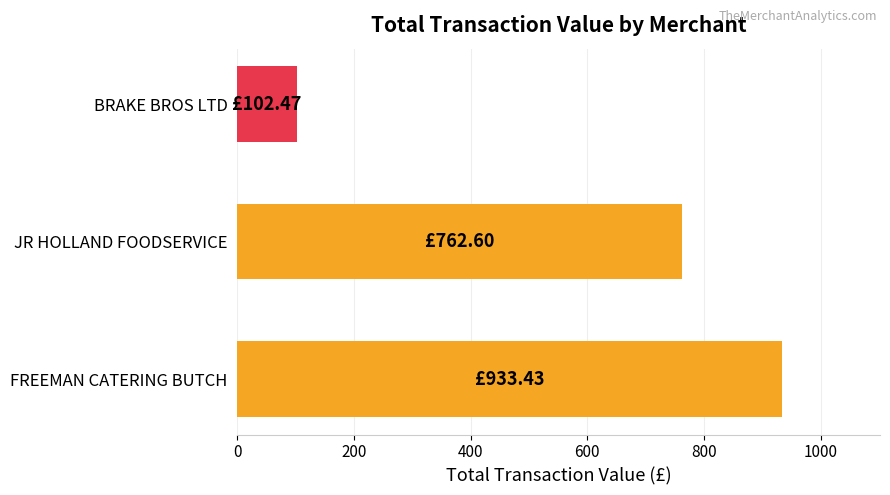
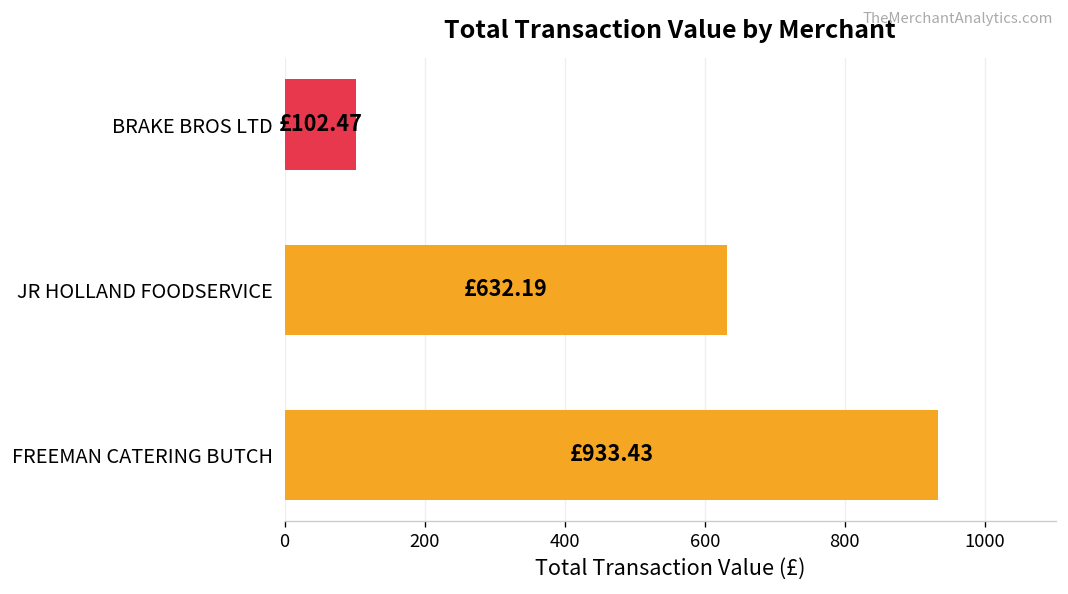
  {
    "BRAKE BROS LTD": "£102.47",
-   "JR HOLLAND FOODSERVICE": "£762.60",
+   "JR HOLLAND FOODSERVICE": "£632.19",
    "FREEMAN CATERING BUTCH": "£933.43"
  }
